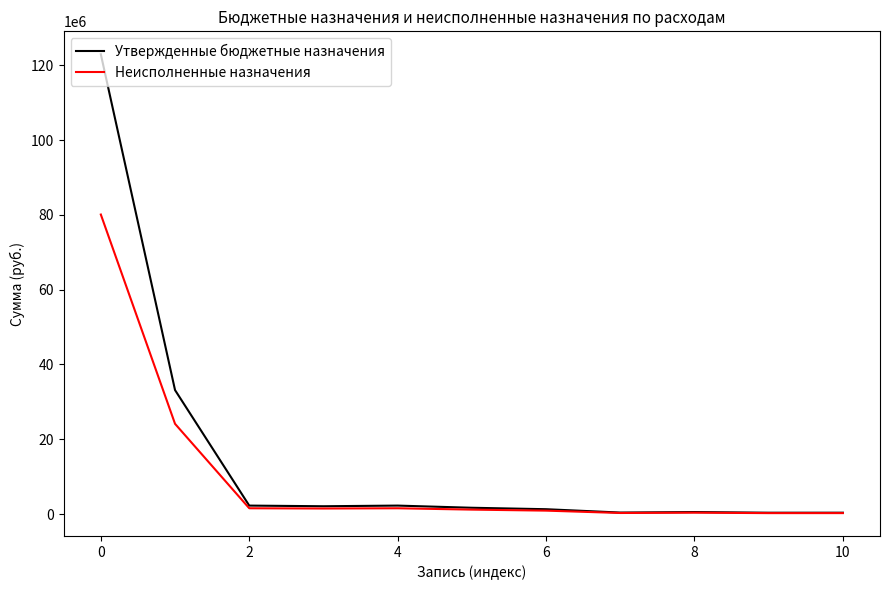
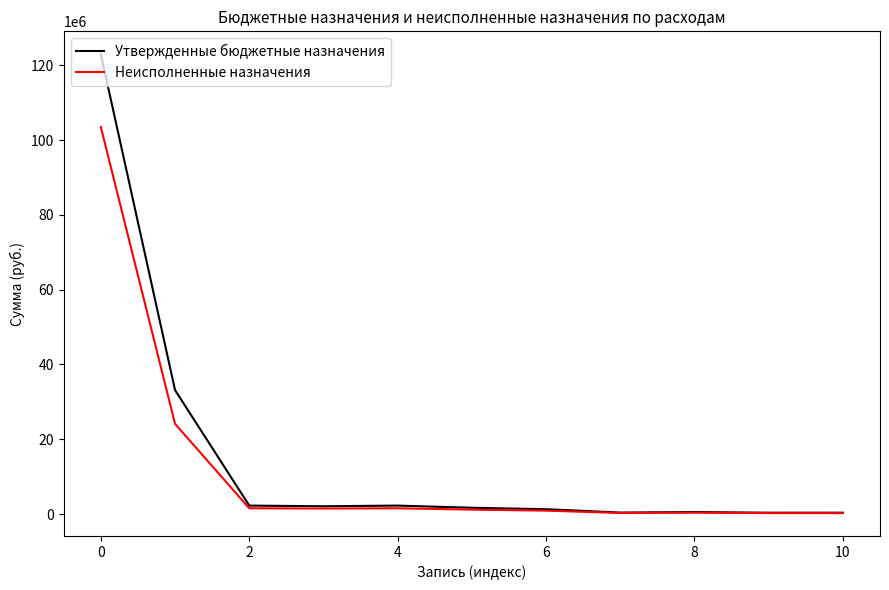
  {
    "Утвержденные бюджетные назначения": {
      "2": 2000000,
      "4": 2000000
    },
    "Неисполненные назначения": {
-     "0": 80000000,
+     "0": 104000000,
      "2": 2000000,
      "4": 2000000
    }
  }
